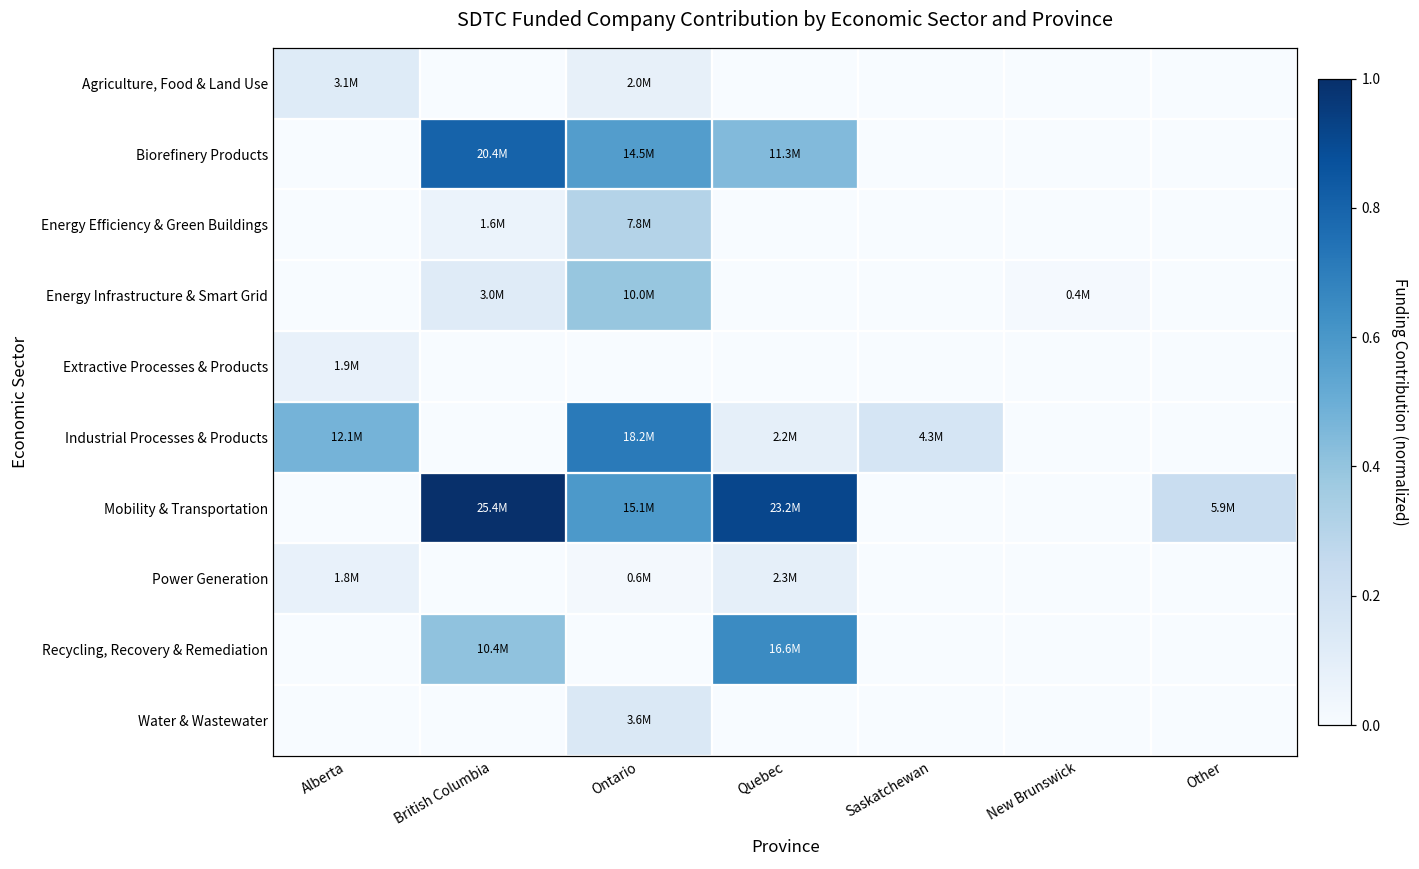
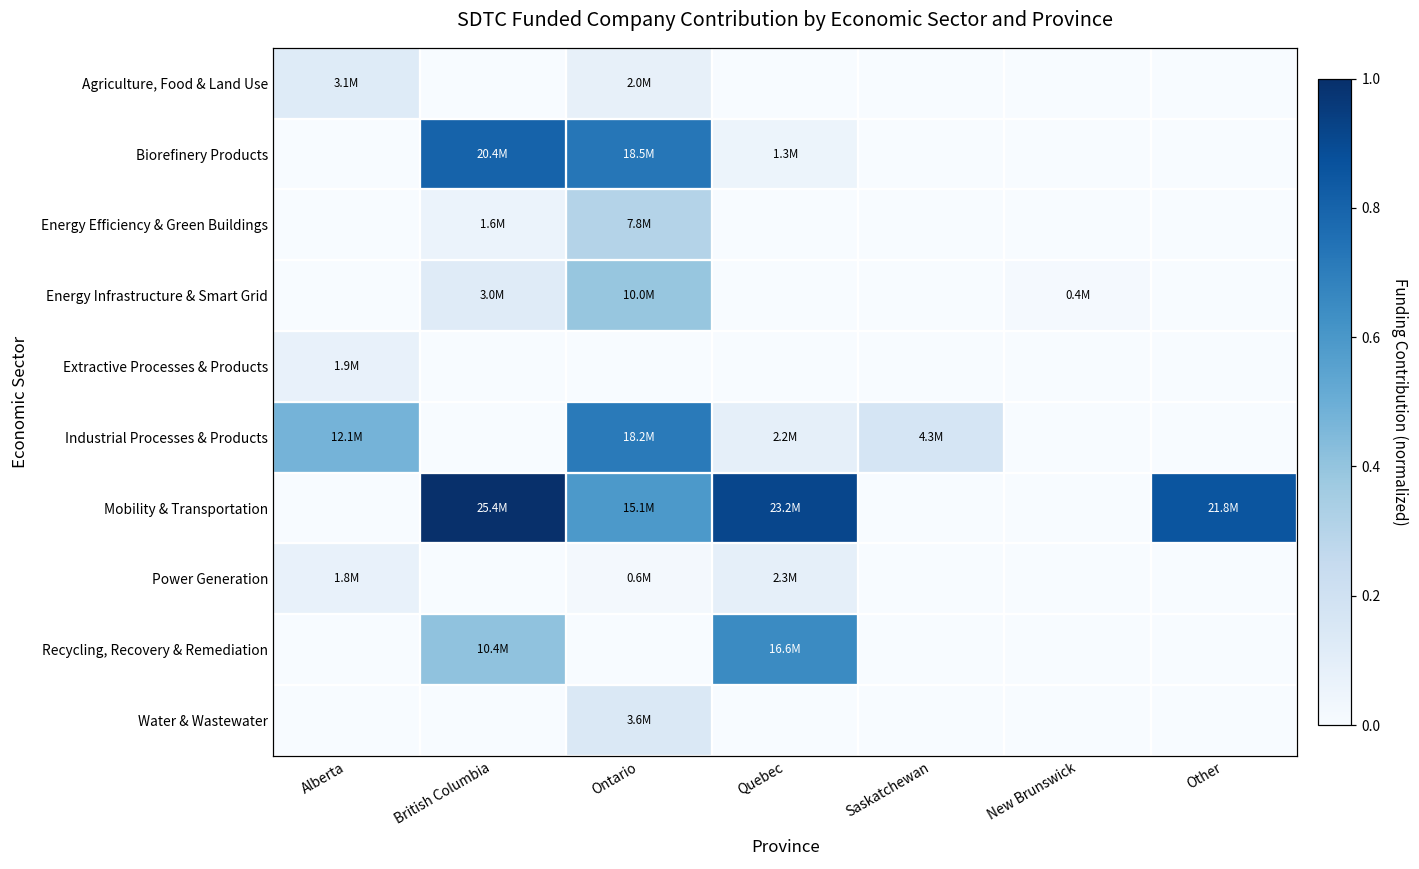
  {
    "Agriculture, Food & Land Use": {
      "Alberta": "3.1M",
      "Ontario": "2.0M"
    },
    "Biorefinery Products": {
      "British Columbia": "20.4M",
-     "Ontario": "14.5M",
-     "Quebec": "11.3M"
+     "Ontario": "18.5M",
+     "Quebec": "1.3M"
    },
    "Energy Efficiency & Green Buildings": {
      "British Columbia": "1.6M",
      "Ontario": "7.8M"
    },
    "Energy Infrastructure & Smart Grid": {
      "British Columbia": "3.0M",
      "Ontario": "10.0M",
      "New Brunswick": "0.4M"
    },
    "Extractive Processes & Products": {
      "Alberta": "1.9M"
    },
    "Industrial Processes & Products": {
      "Alberta": "12.1M",
      "Ontario": "18.2M",
      "Quebec": "2.2M",
      "Saskatchewan": "4.3M"
    },
    "Mobility & Transportation": {
      "British Columbia": "25.4M",
      "Ontario": "15.1M",
      "Quebec": "23.2M",
-     "Other": "5.9M"
+     "Other": "21.8M"
    },
    "Power Generation": {
      "Alberta": "1.8M",
      "Ontario": "0.6M",
      "Quebec": "2.3M"
    },
    "Recycling, Recovery & Remediation": {
      "British Columbia": "10.4M",
      "Quebec": "16.6M"
    },
    "Water & Wastewater": {
      "Ontario": "3.6M"
    }
  }
